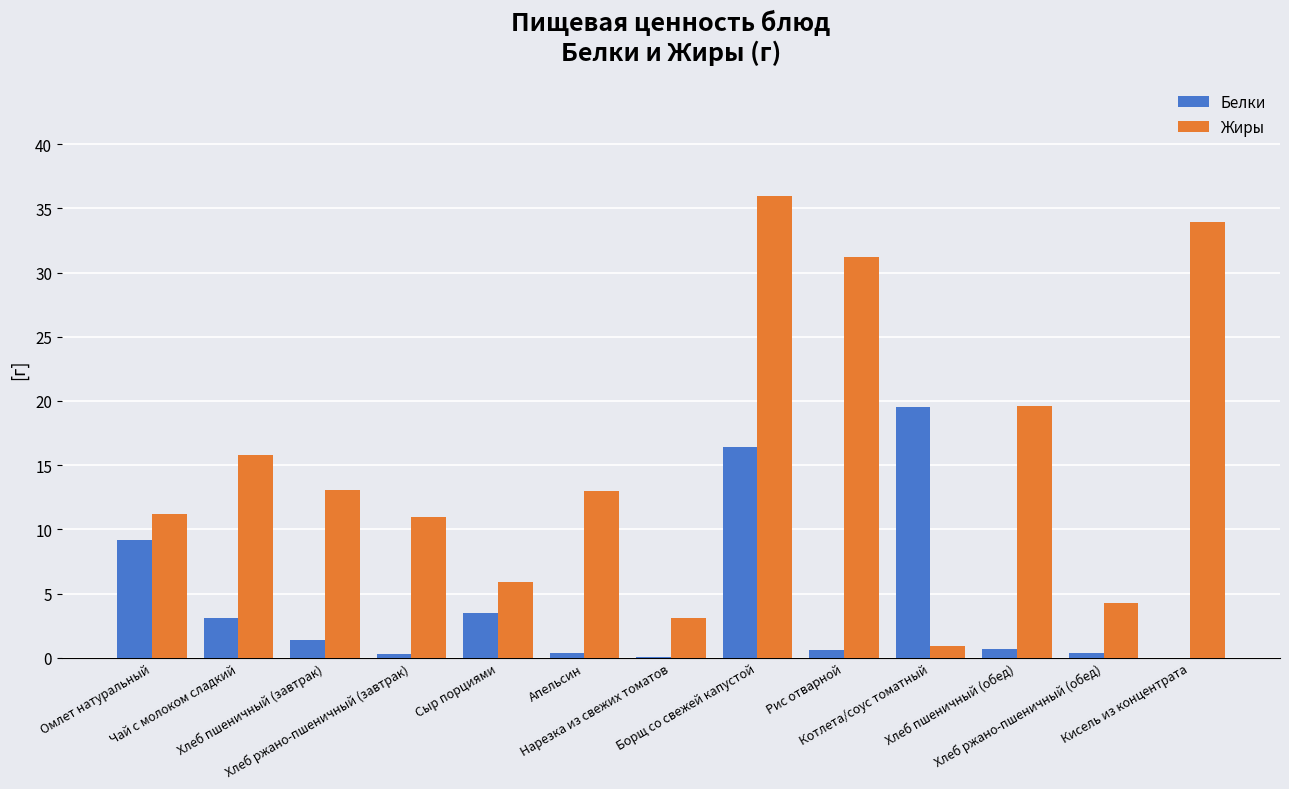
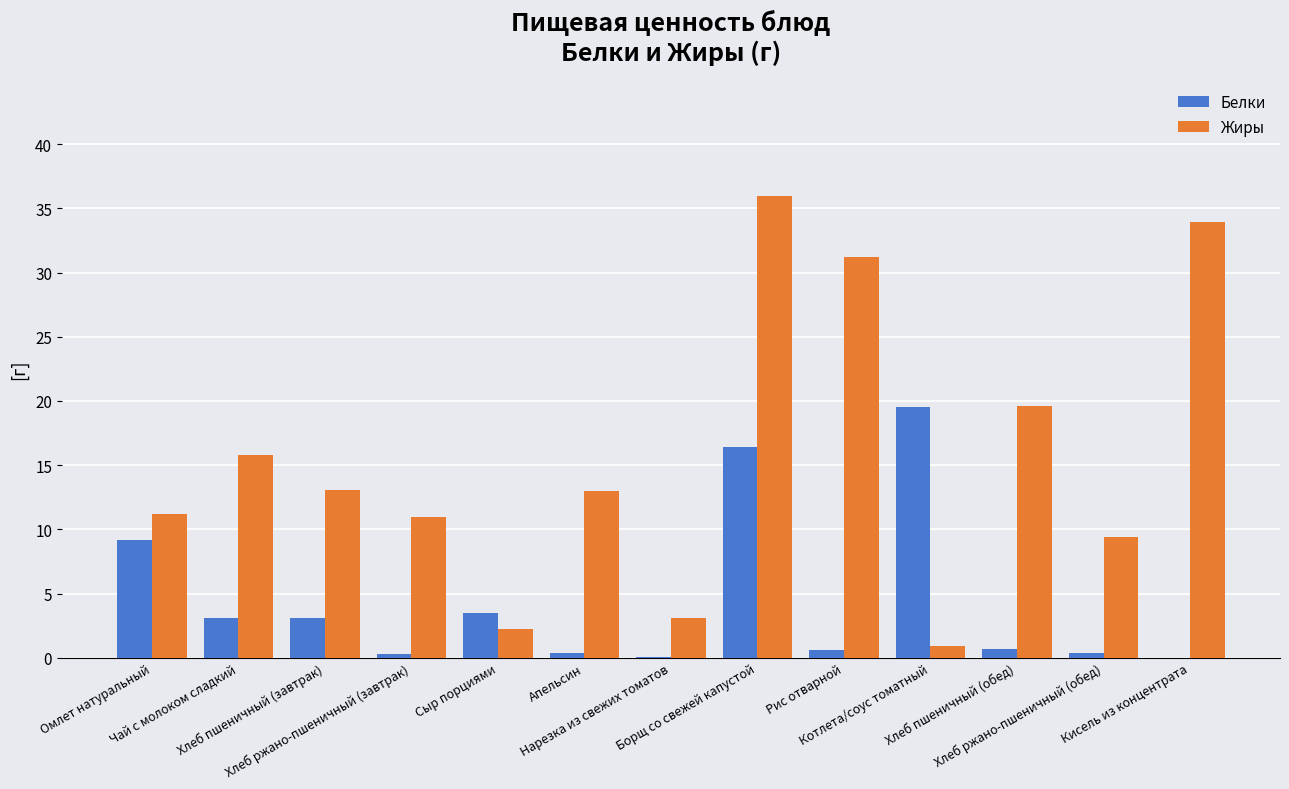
  {
    "Белки": {
      "Омлет натуральный": 9.2,
      "Чай с молоком сладкий": 3.1,
-     "Хлеб пшеничный (завтрак)": 1.4,
+     "Хлеб пшеничный (завтрак)": 3.1,
      "Хлеб ржано-пшеничный (завтрак)": 0.3,
      "Сыр порциями": 3.5,
      "Апельсин": 0.4,
      "Борщ со свежей капустой": 16.4,
      "Рис отварной": 0.6,
      "Котлета/соус томатный": 19.5,
      "Хлеб пшеничный (обед)": 0.7,
      "Хлеб ржано-пшеничный (обед)": 0.4,
      "Кисель из концентрата": 0.0
    },
    "Жиры": {
      "Омлет натуральный": 11.2,
      "Чай с молоком сладкий": 15.8,
      "Хлеб пшеничный (завтрак)": 13.1,
      "Хлеб ржано-пшеничный (завтрак)": 11.0,
-     "Сыр порциями": 5.9,
+     "Сыр порциями": 2.2,
      "Апельсин": 13.0,
      "Нарезка из свежих томатов": 3.1,
      "Борщ со свежей капустой": 36.0,
      "Рис отварной": 31.2,
      "Котлета/соус томатный": 0.9,
      "Хлеб пшеничный (обед)": 19.6,
-     "Хлеб ржано-пшеничный (обед)": 4.3,
+     "Хлеб ржано-пшеничный (обед)": 9.4,
      "Кисель из концентрата": 33.9
    }
  }
